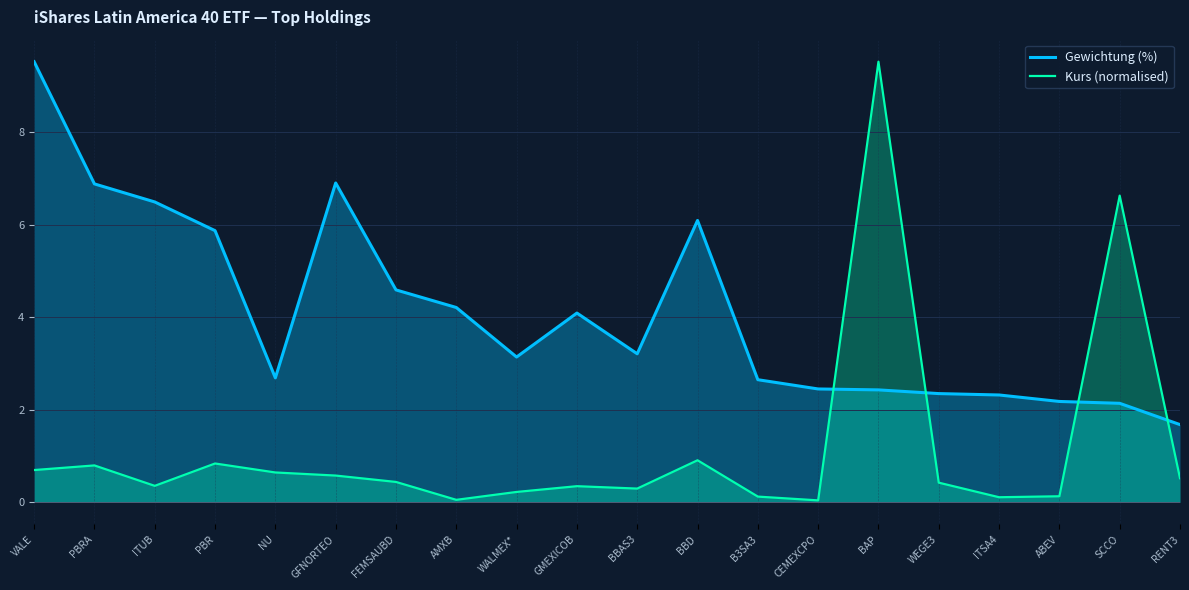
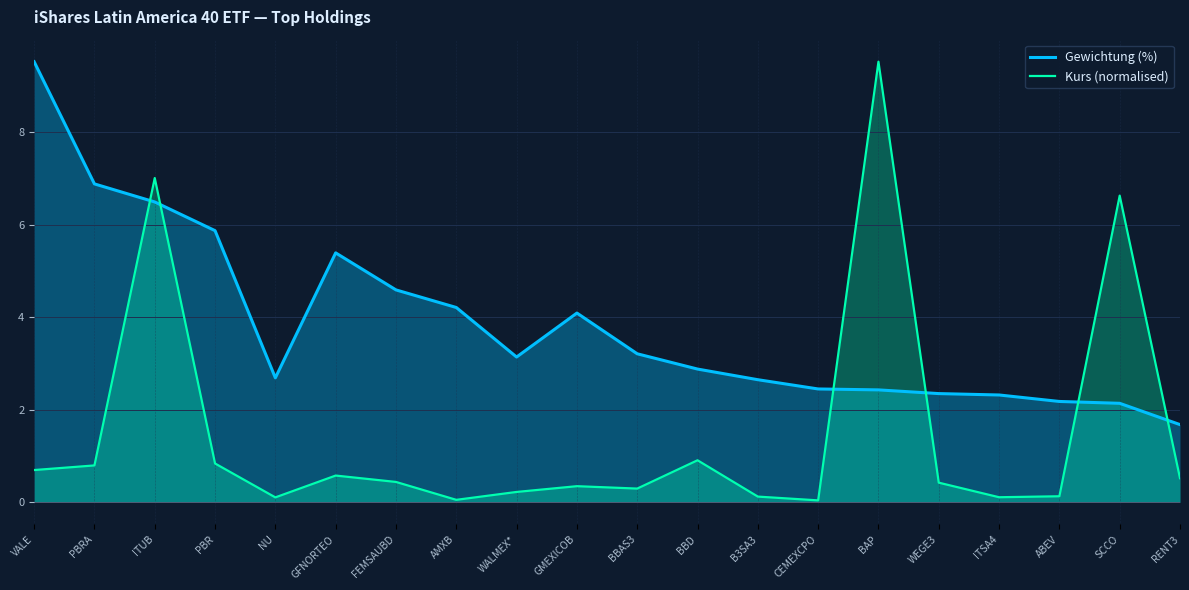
  {
    "Gewichtung (%)": {
      "VALE": 9.5,
      "PBRA": 6.9,
      "ITUB": 6.5,
      "PBR": 5.9,
      "NU": 2.7,
-     "GFNORTEO": 6.9,
+     "GFNORTEO": 5.4,
      "FEMSAUBD": 4.6,
      "AMXB": 4.2,
      "WALMEX*": 3.1,
      "GMEXICOB": 4.1,
      "BBAS3": 3.2,
-     "BBD": 6.1,
+     "BBD": 2.9,
      "B3SA3": 2.7,
      "CEMEXCPO": 2.5,
      "BAP": 2.4,
      "WEGE3": 2.4,
      "ITSA4": 2.3,
      "ABEV": 2.2,
      "SCCO": 2.1,
      "RENT3": 1.7
    },
    "Kurs (normalised)": {
      "VALE": 0.7,
      "PBRA": 0.8,
-     "ITUB": 0.4,
+     "ITUB": 7.0,
      "PBR": 0.8,
-     "NU": 0.6,
+     "NU": 0.1,
      "GFNORTEO": 0.6,
      "FEMSAUBD": 0.4,
      "AMXB": 0.1,
      "WALMEX*": 0.2,
      "GMEXICOB": 0.3,
      "BBAS3": 0.3,
      "BBD": 0.9,
      "B3SA3": 0.1,
      "CEMEXCPO": 0.0,
      "BAP": 9.5,
      "WEGE3": 0.4,
      "ITSA4": 0.1,
      "ABEV": 0.1,
      "SCCO": 6.6,
      "RENT3": 0.5
    }
  }
